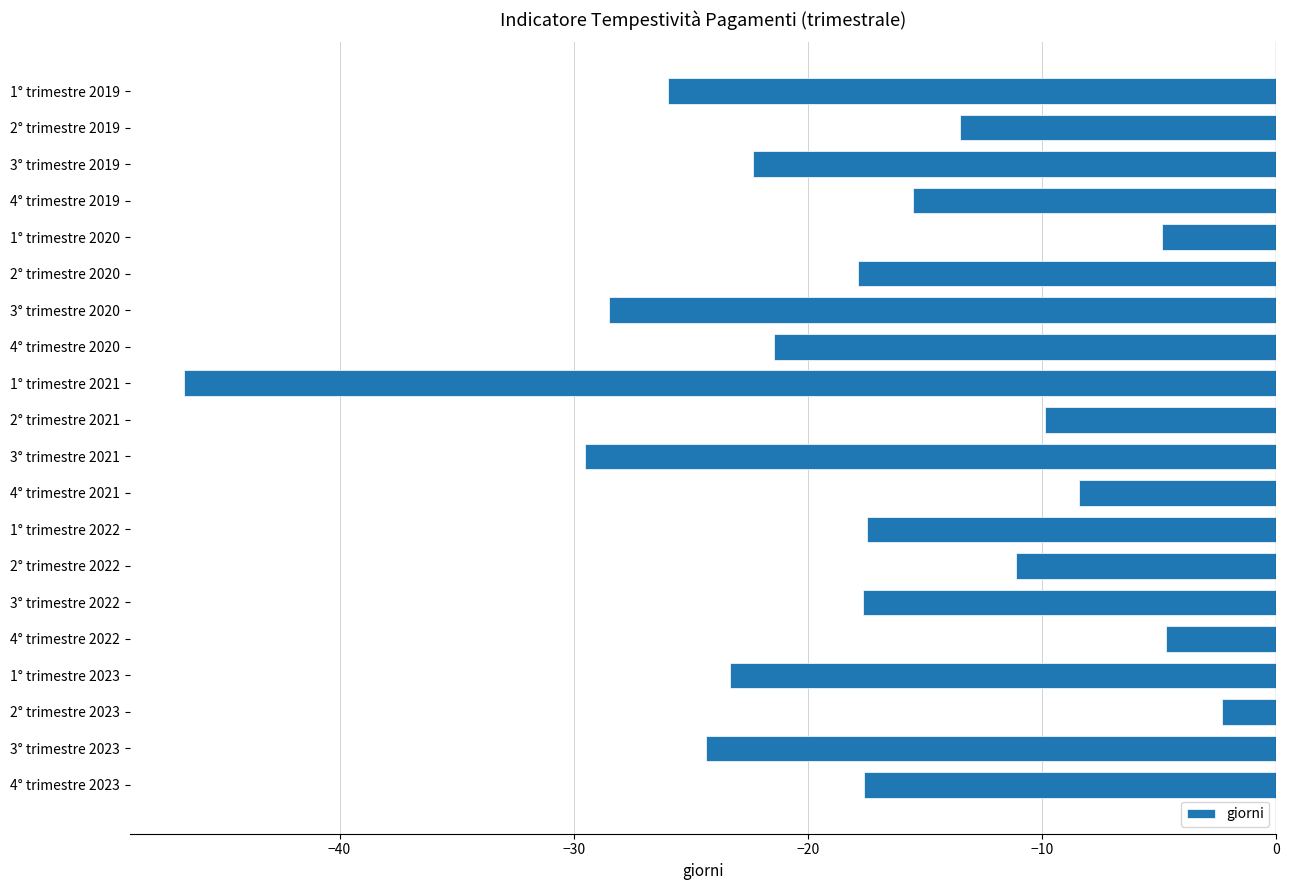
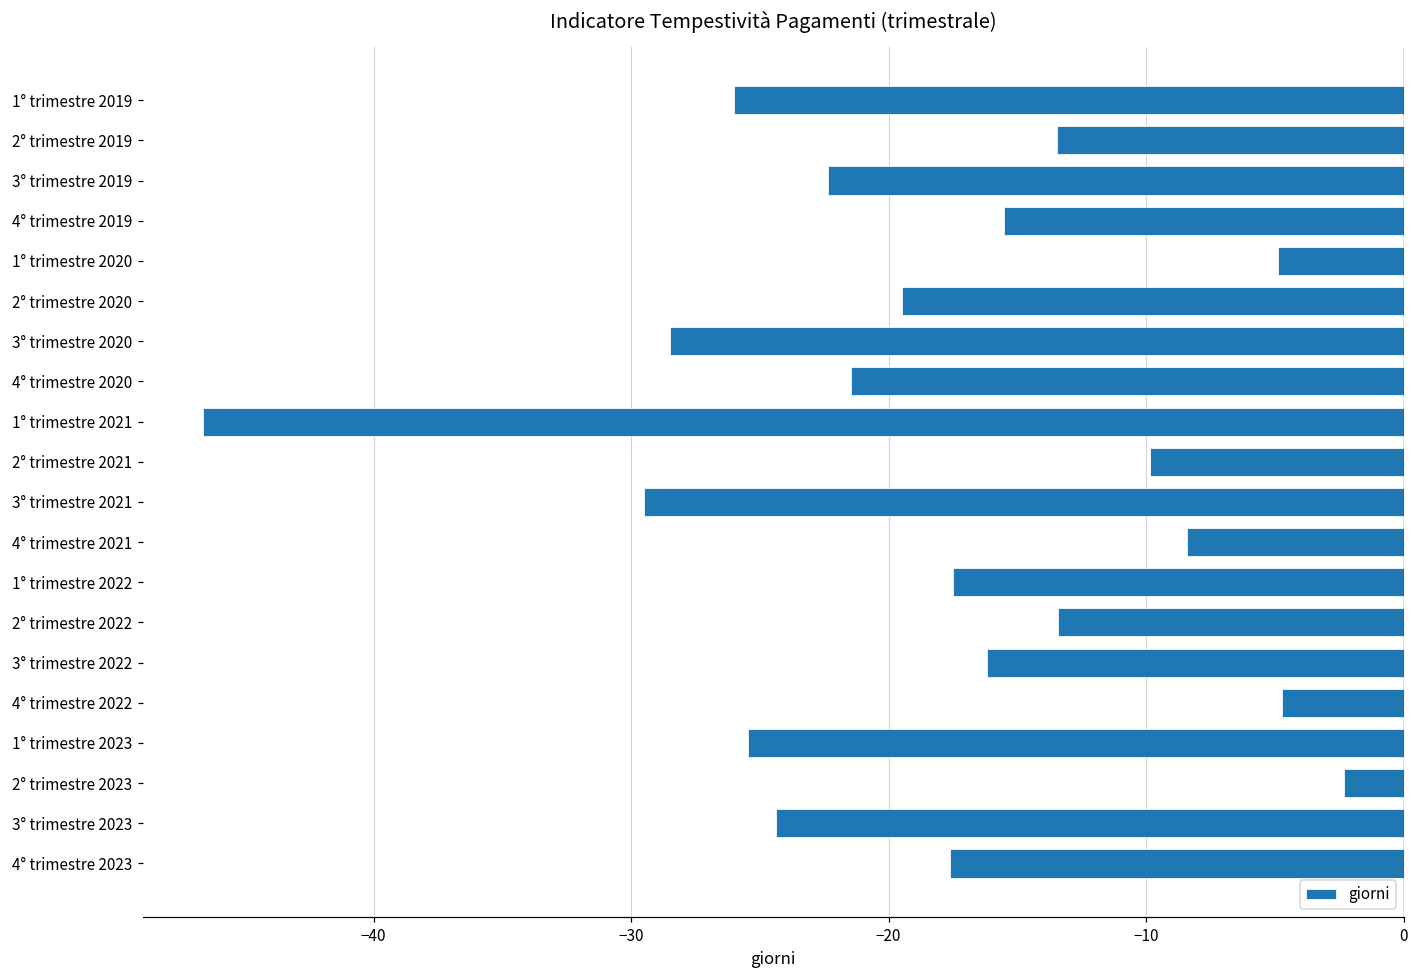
  {
    "1° trimestre 2019": -26.0,
    "2° trimestre 2019": -13.5,
    "3° trimestre 2019": -22.3,
    "4° trimestre 2019": -15.5,
    "1° trimestre 2020": -4.9,
-   "2° trimestre 2020": -17.9,
+   "2° trimestre 2020": -19.5,
    "3° trimestre 2020": -28.5,
    "4° trimestre 2020": -21.5,
    "1° trimestre 2021": -46.6,
    "2° trimestre 2021": -9.9,
    "3° trimestre 2021": -29.5,
    "4° trimestre 2021": -8.4,
    "1° trimestre 2022": -17.5,
-   "2° trimestre 2022": -11.1,
-   "3° trimestre 2022": -17.6,
+   "2° trimestre 2022": -13.4,
+   "3° trimestre 2022": -16.2,
    "4° trimestre 2022": -4.7,
-   "1° trimestre 2023": -23.3,
+   "1° trimestre 2023": -25.5,
    "2° trimestre 2023": -2.3,
    "3° trimestre 2023": -24.4,
    "4° trimestre 2023": -17.6
  }
